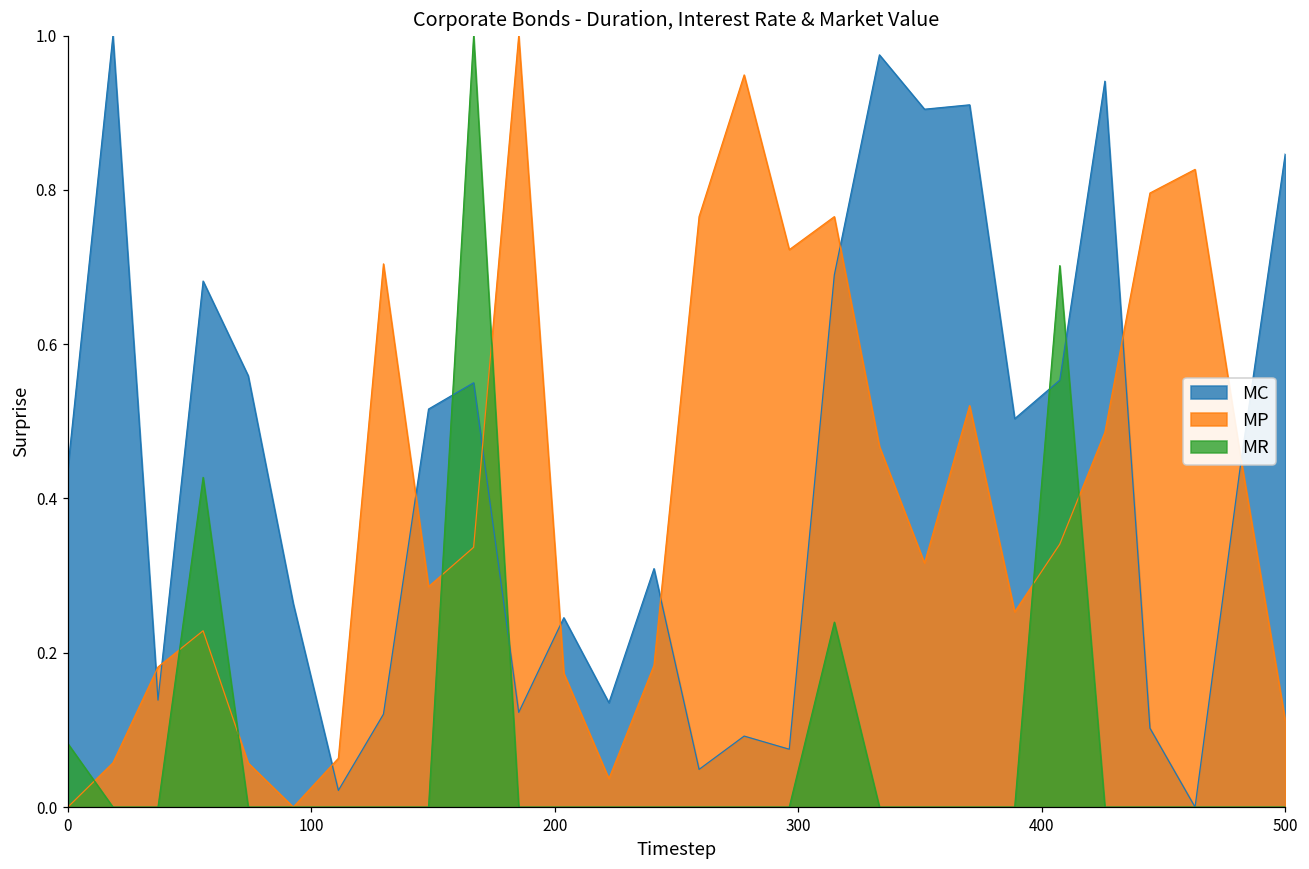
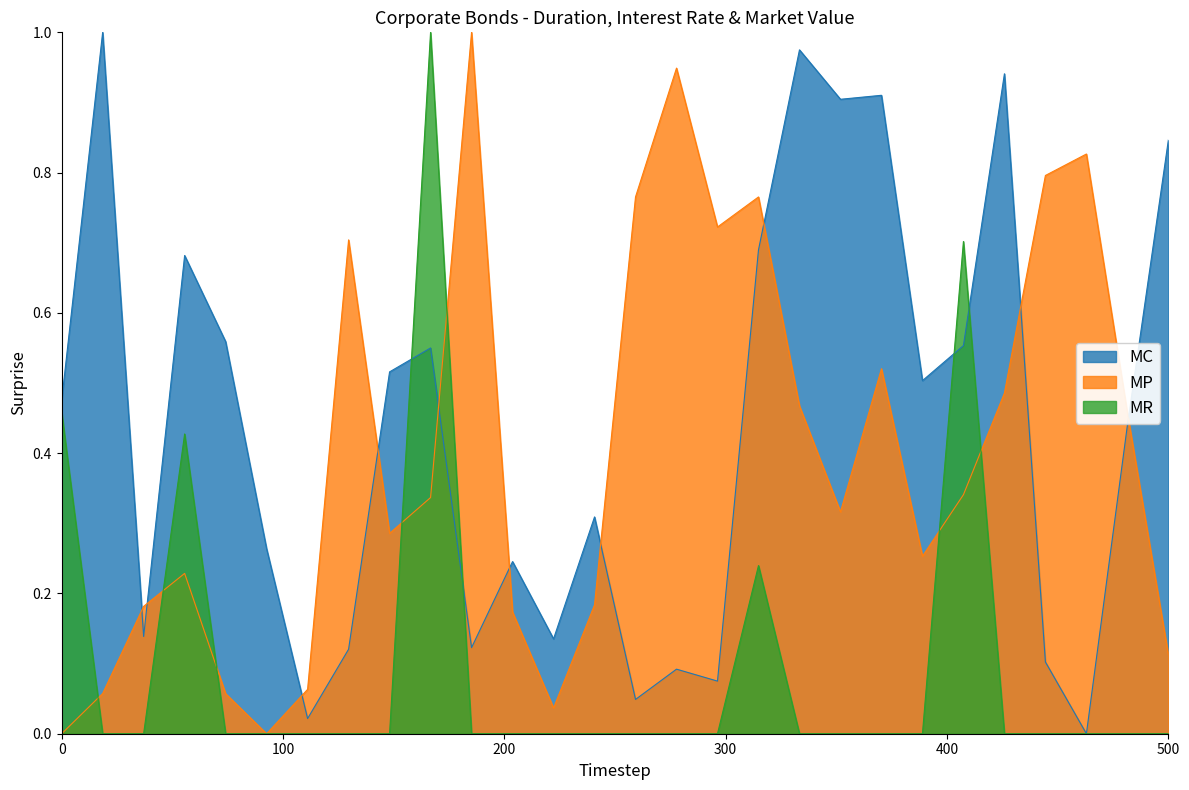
  {
    "MC": {
-     "0": 0.44,
+     "0": 0.48,
      "500": 0.85
    },
    "MP": {
      "0": 0.00,
      "500": 0.11
    },
    "MR": {
-     "0": 0.08,
+     "0": 0.46,
      "500": 0.00
    }
  }
